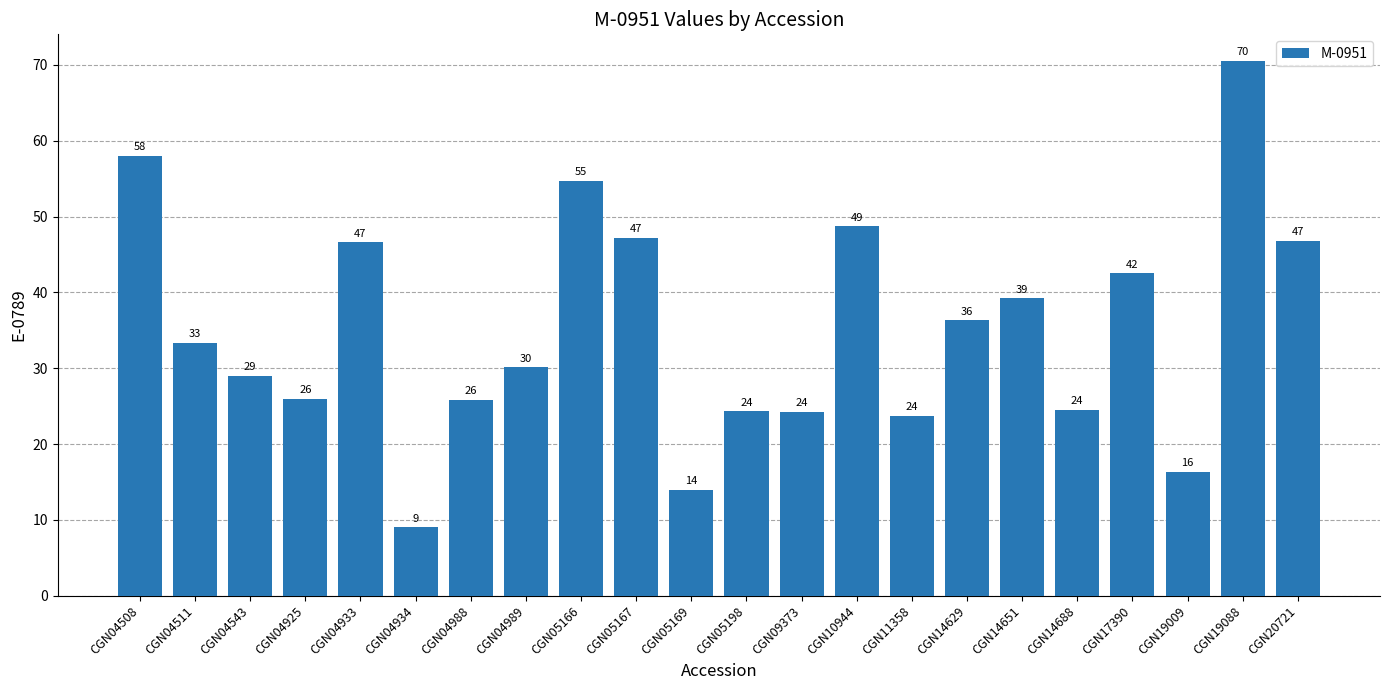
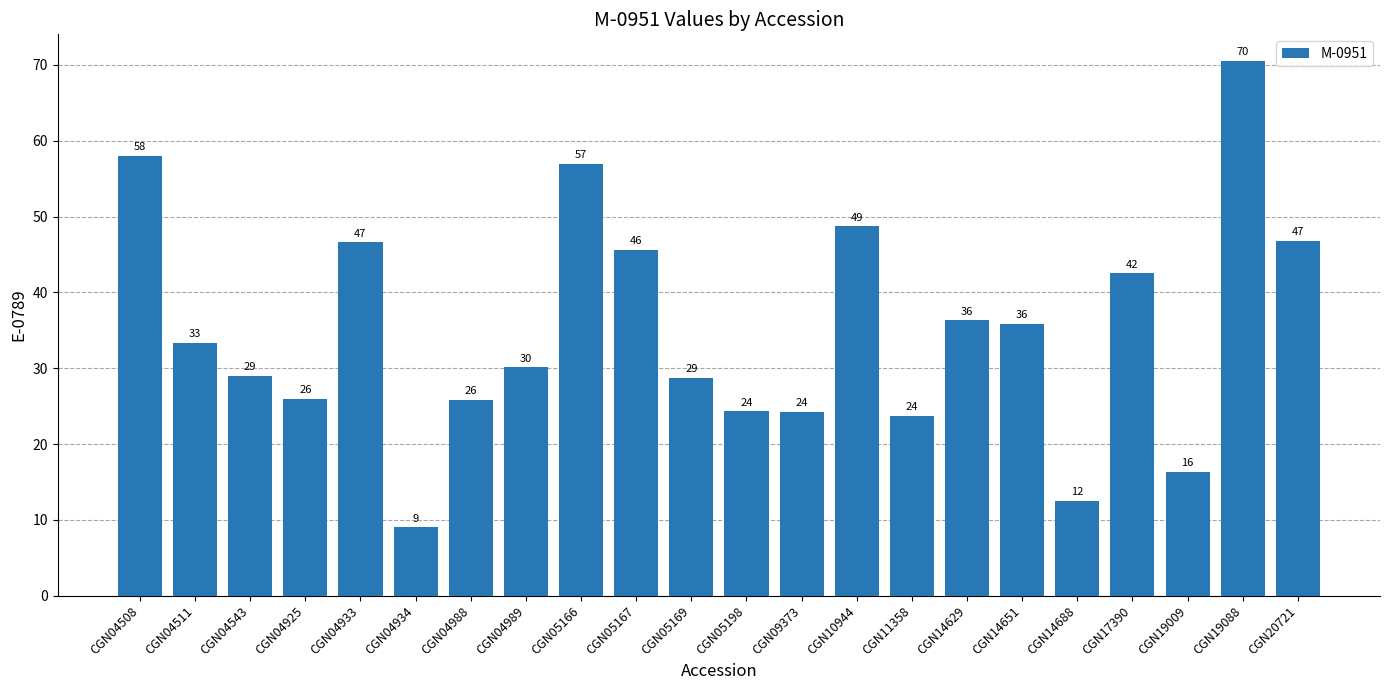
  {
    "CGN04508": 58,
    "CGN04511": 33,
    "CGN04543": 29,
    "CGN04925": 26,
    "CGN04933": 47,
    "CGN04934": 9,
    "CGN04988": 26,
    "CGN04989": 30,
-   "CGN05166": 55,
-   "CGN05167": 47,
-   "CGN05169": 14,
+   "CGN05166": 57,
+   "CGN05167": 46,
+   "CGN05169": 29,
    "CGN05198": 24,
    "CGN09373": 24,
    "CGN10944": 49,
    "CGN11358": 24,
    "CGN14629": 36,
-   "CGN14651": 39,
-   "CGN14688": 24,
+   "CGN14651": 36,
+   "CGN14688": 12,
    "CGN17390": 42,
    "CGN19009": 16,
    "CGN19088": 70,
    "CGN20721": 47
  }
